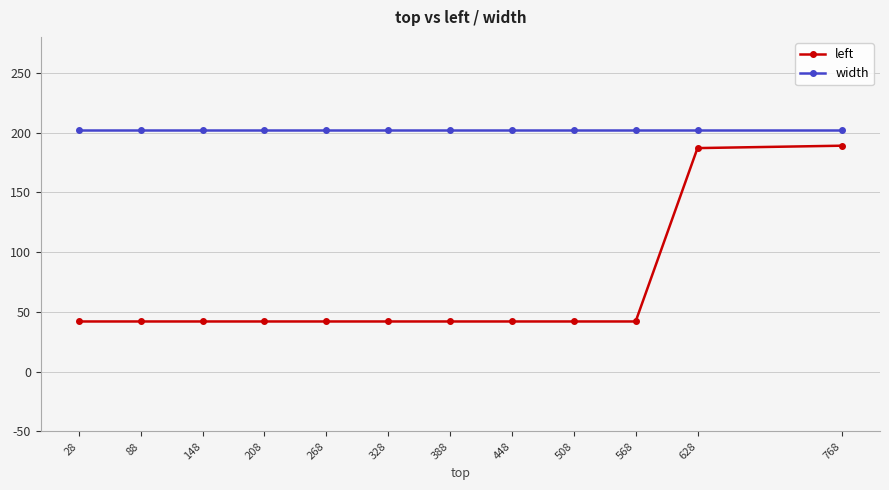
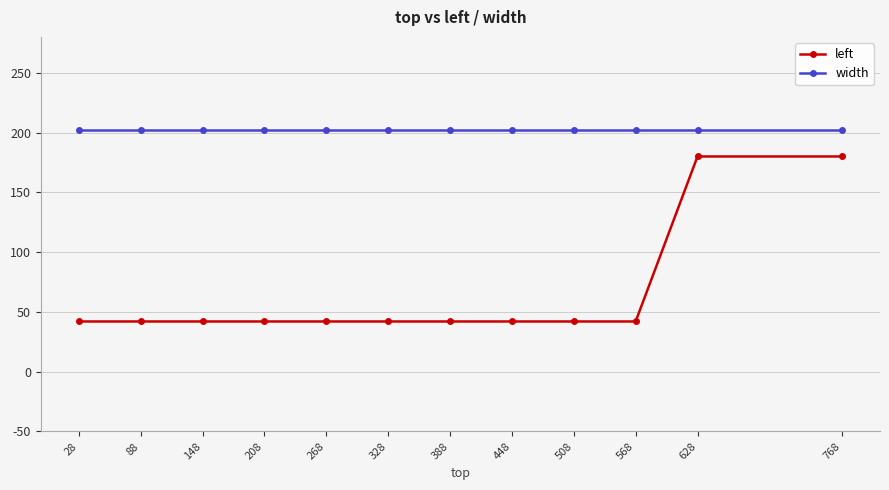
  {
    "left": {
      "28": 42,
      "88": 42,
      "148": 42,
      "208": 42,
      "268": 42,
      "328": 42,
      "388": 42,
      "448": 42,
      "508": 42,
      "568": 42,
-     "628": 187,
-     "768": 189
+     "628": 180,
+     "768": 180
    },
    "width": {
      "28": 202,
      "88": 202,
      "148": 202,
      "208": 202,
      "268": 202,
      "328": 202,
      "388": 202,
      "448": 202,
      "508": 202,
      "568": 202,
      "628": 202,
      "768": 202
    }
  }
